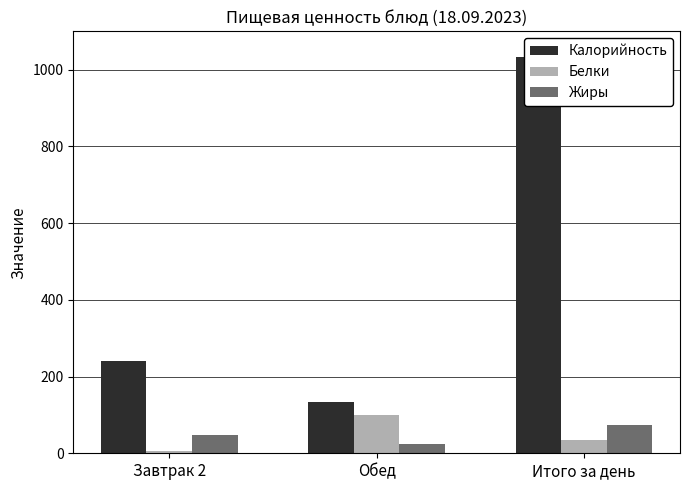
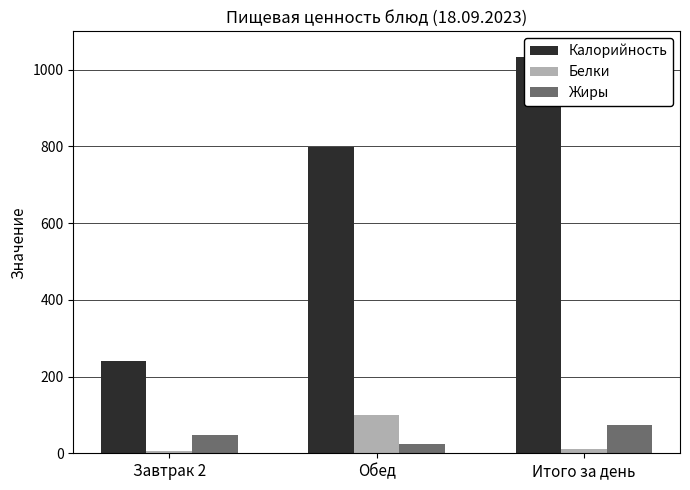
  {
    "Калорийность": {
      "Завтрак 2": 240,
-     "Обед": 130
+     "Обед": 800
    },
    "Белки": {
      "Обед": 100,
-     "Итого за день": 30
+     "Итого за день": 10
    },
    "Жиры": {
      "Завтрак 2": 50,
      "Обед": 20,
      "Итого за день": 70
    }
  }
